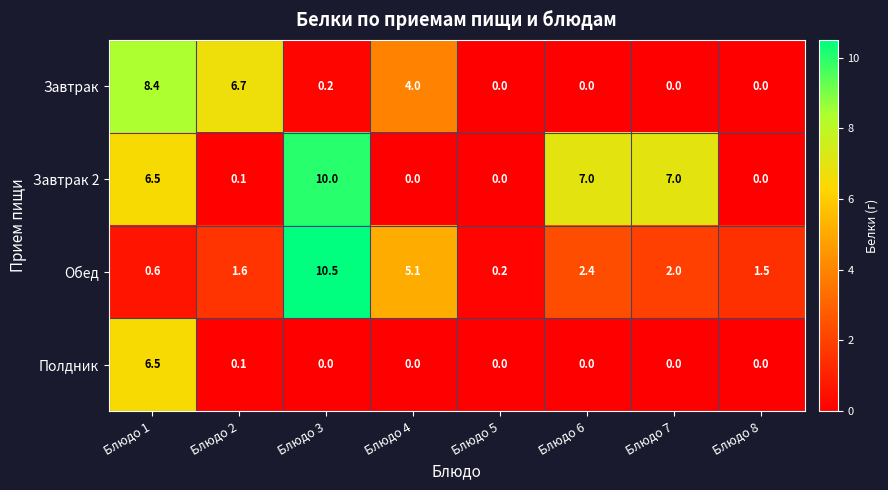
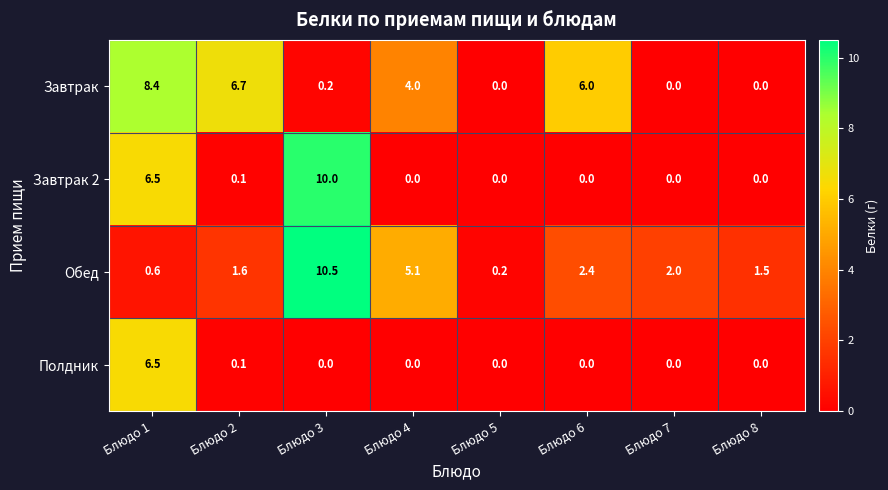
  {
    "Завтрак": {
      "Блюдо 1": 8.4,
      "Блюдо 2": 6.7,
      "Блюдо 3": 0.2,
      "Блюдо 4": 4.0,
      "Блюдо 5": 0.0,
-     "Блюдо 6": 0.0,
+     "Блюдо 6": 6.0,
      "Блюдо 7": 0.0,
      "Блюдо 8": 0.0
    },
    "Завтрак 2": {
      "Блюдо 1": 6.5,
      "Блюдо 2": 0.1,
      "Блюдо 3": 10.0,
      "Блюдо 4": 0.0,
      "Блюдо 5": 0.0,
-     "Блюдо 6": 7.0,
-     "Блюдо 7": 7.0,
+     "Блюдо 6": 0.0,
+     "Блюдо 7": 0.0,
      "Блюдо 8": 0.0
    },
    "Обед": {
      "Блюдо 1": 0.6,
      "Блюдо 2": 1.6,
      "Блюдо 3": 10.5,
      "Блюдо 4": 5.1,
      "Блюдо 5": 0.2,
      "Блюдо 6": 2.4,
      "Блюдо 7": 2.0,
      "Блюдо 8": 1.5
    },
    "Полдник": {
      "Блюдо 1": 6.5,
      "Блюдо 2": 0.1,
      "Блюдо 3": 0.0,
      "Блюдо 4": 0.0,
      "Блюдо 5": 0.0,
      "Блюдо 6": 0.0,
      "Блюдо 7": 0.0,
      "Блюдо 8": 0.0
    }
  }
